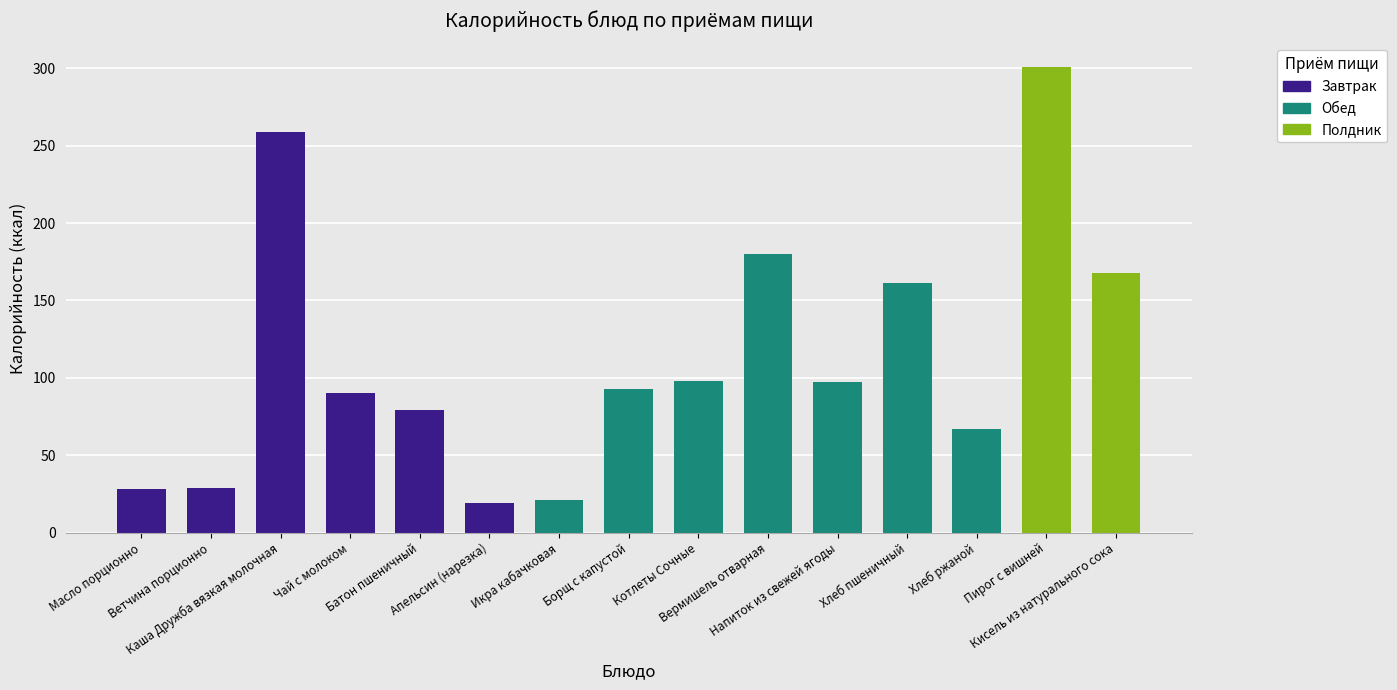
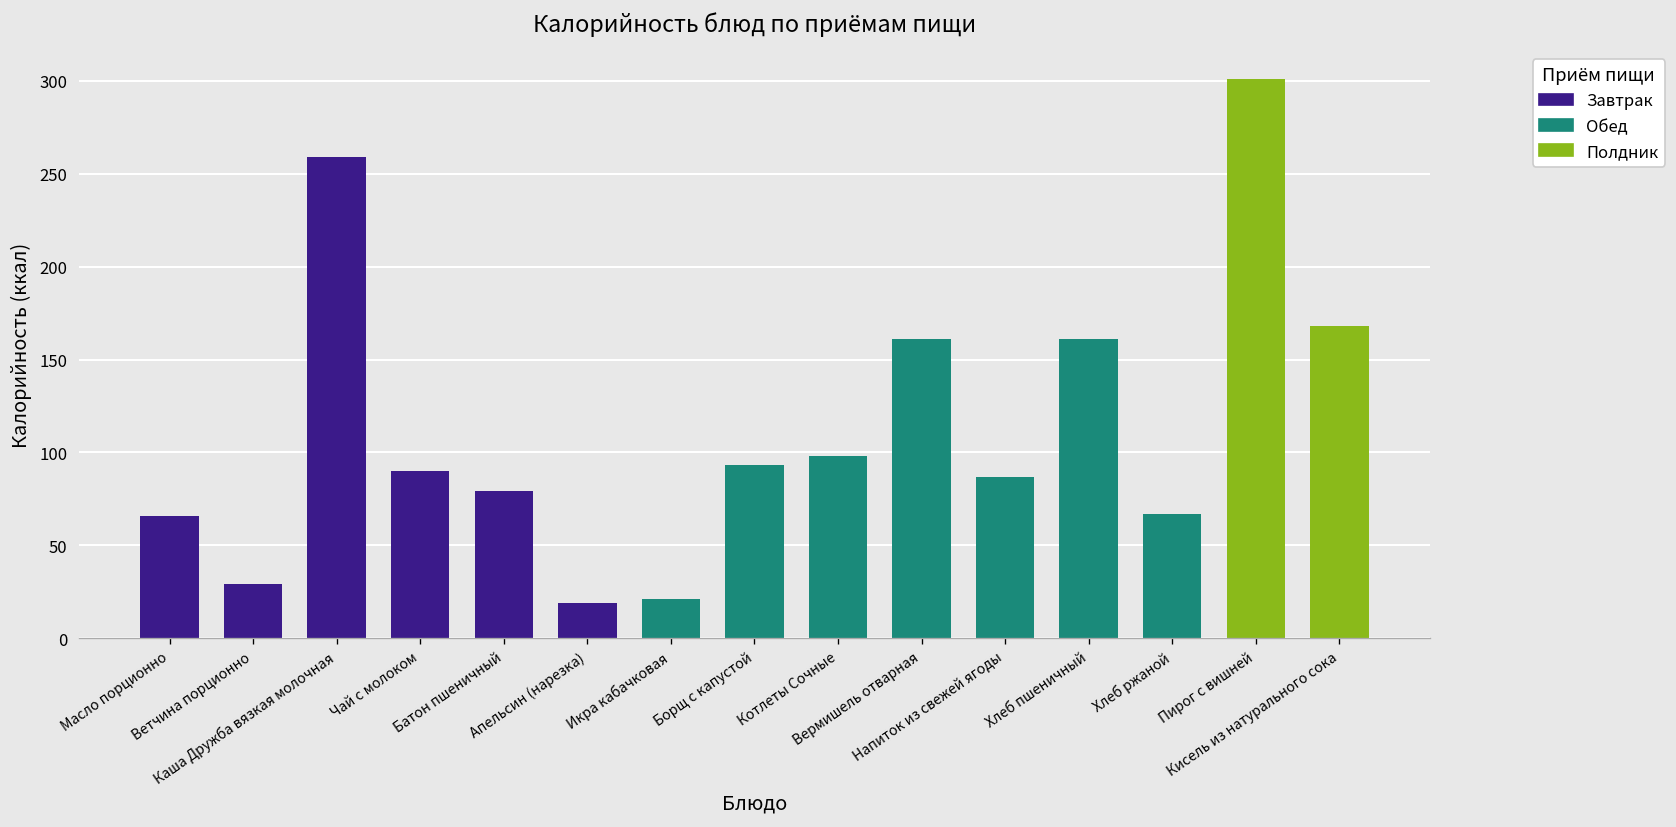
  {
-   "Масло порционно": 28,
+   "Масло порционно": 66,
    "Ветчина порционно": 29,
    "Каша Дружба вязкая молочная": 259,
    "Чай с молоком": 90,
    "Батон пшеничный": 79,
    "Апельсин (нарезка)": 19,
    "Икра кабачковая": 21,
    "Борщ с капустой": 93,
    "Котлеты Сочные": 98,
-   "Вермишель отварная": 180,
-   "Напиток из свежей ягоды": 97,
+   "Вермишель отварная": 161,
+   "Напиток из свежей ягоды": 87,
    "Хлеб пшеничный": 161,
    "Хлеб ржаной": 67,
    "Пирог с вишней": 301,
    "Кисель из натурального сока": 168
  }
